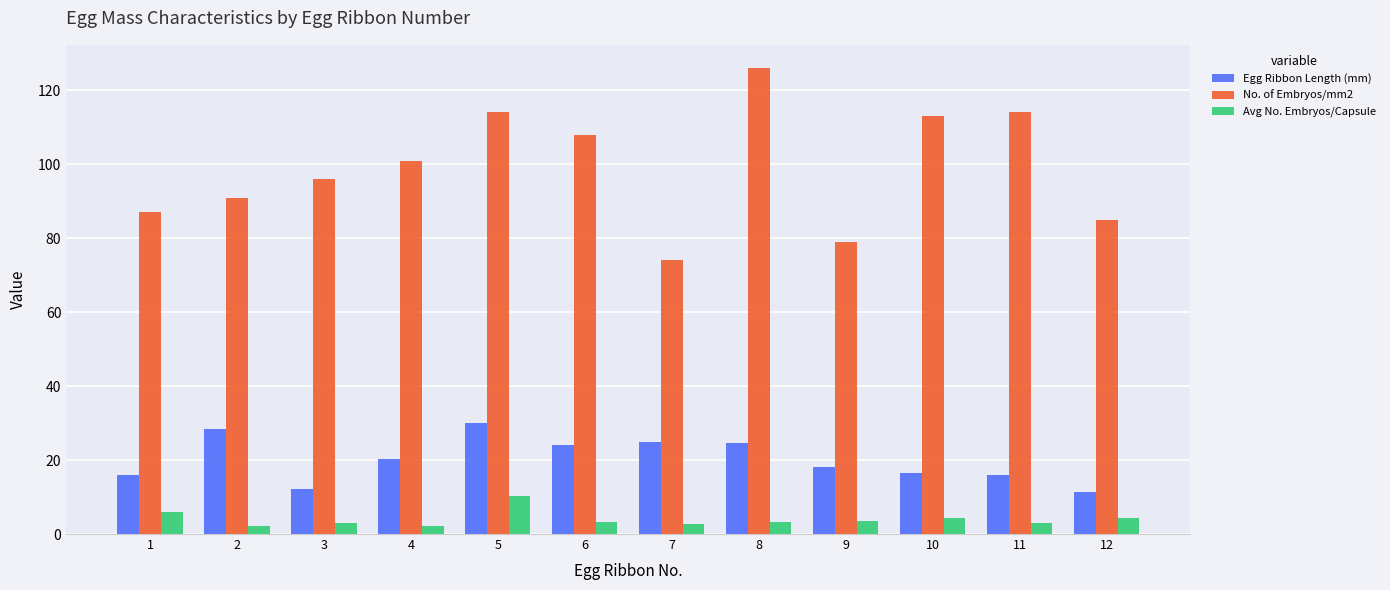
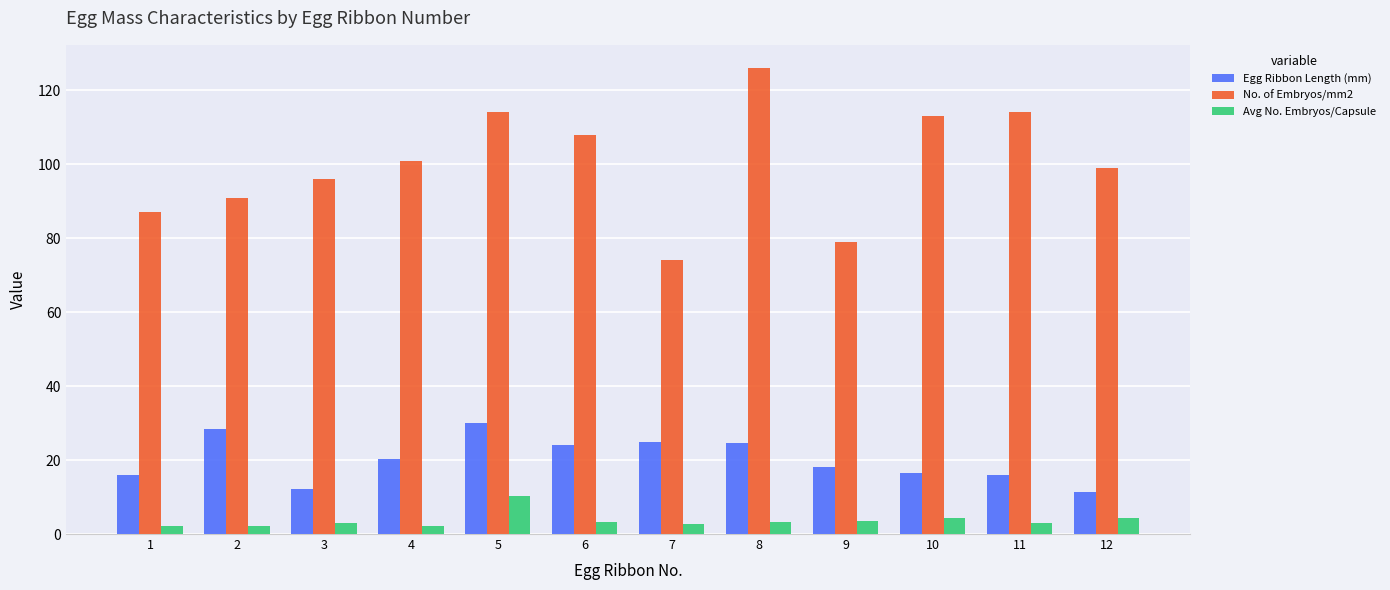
  {
    "Egg Ribbon Length (mm)": {
      "1": 16,
      "2": 28,
      "3": 12,
      "4": 20,
      "5": 30,
      "6": 24,
      "7": 25,
      "8": 25,
      "9": 18,
      "10": 17,
      "11": 16,
      "12": 12
    },
    "No. of Embryos/mm2": {
      "1": 87,
      "2": 91,
      "3": 96,
      "4": 101,
      "5": 114,
      "6": 108,
      "7": 74,
      "8": 126,
      "9": 79,
      "10": 113,
      "11": 114,
-     "12": 85
+     "12": 99
    },
    "Avg No. Embryos/Capsule": {
-     "1": 6,
+     "1": 2,
      "2": 2,
      "3": 3,
      "4": 2,
      "5": 10,
      "6": 3,
      "7": 3,
      "8": 3,
      "9": 4,
      "10": 4,
      "11": 3,
      "12": 4
    }
  }
